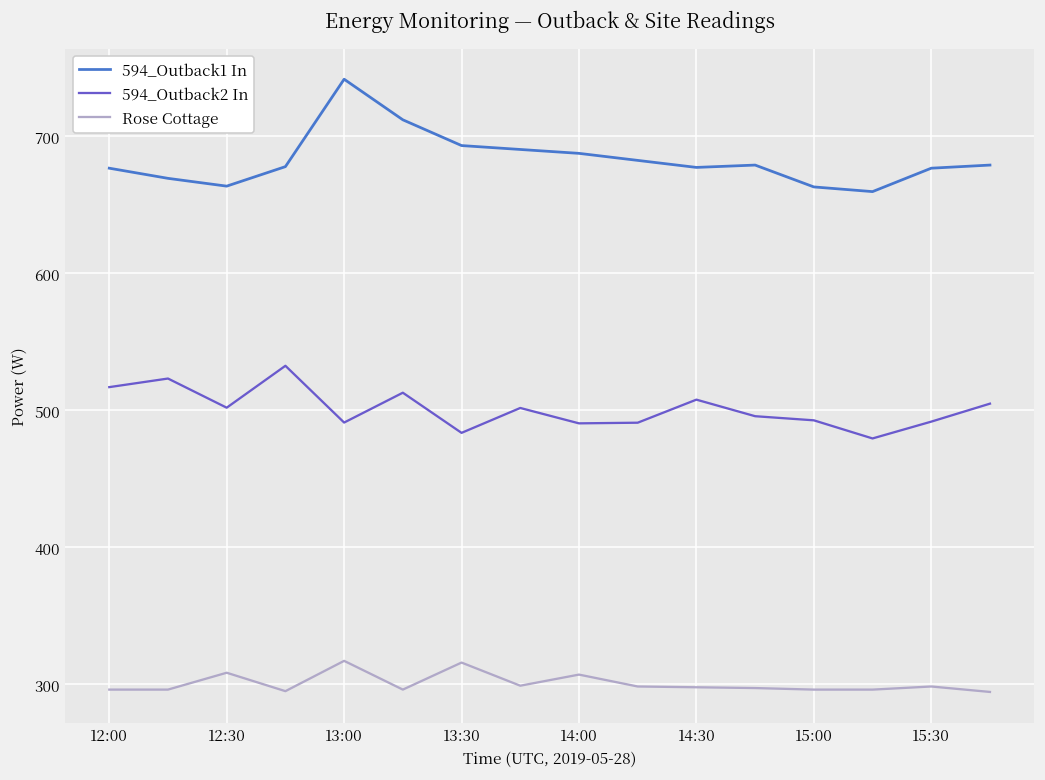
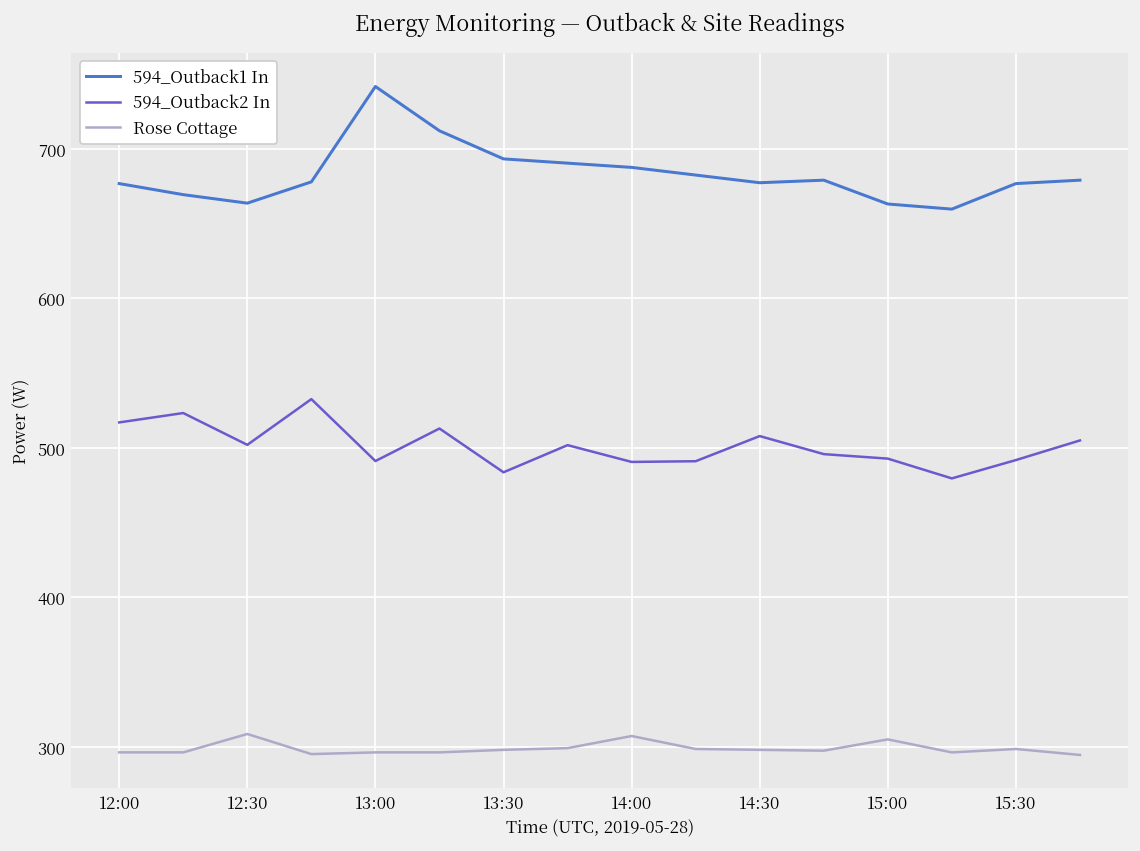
  {
    "Rose Cottage": {
      "12:00": 296,
      "12:30": 309,
-     "13:00": 317,
-     "13:30": 316,
+     "13:00": 296,
+     "13:30": 298,
      "14:00": 307,
      "14:30": 298,
-     "15:00": 296,
+     "15:00": 305,
      "15:30": 299
    }
  }
